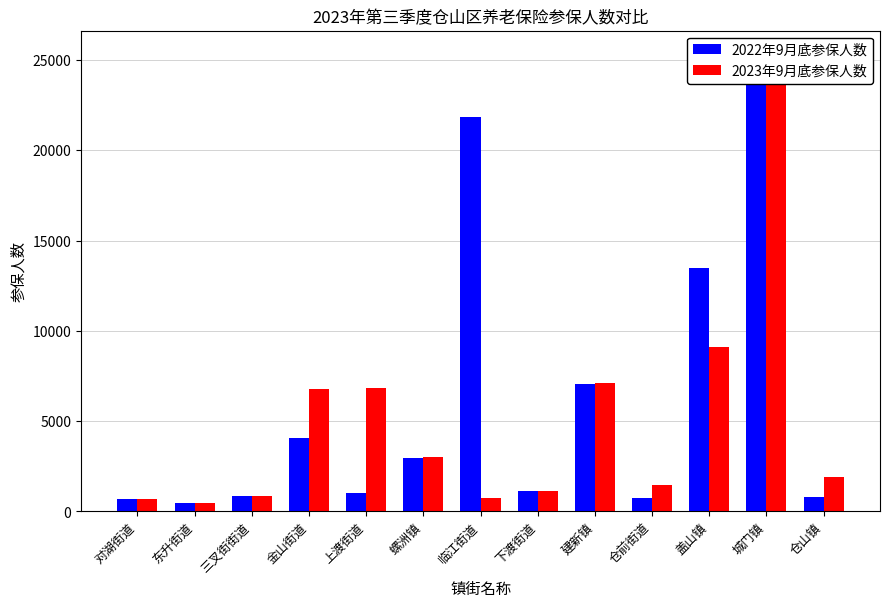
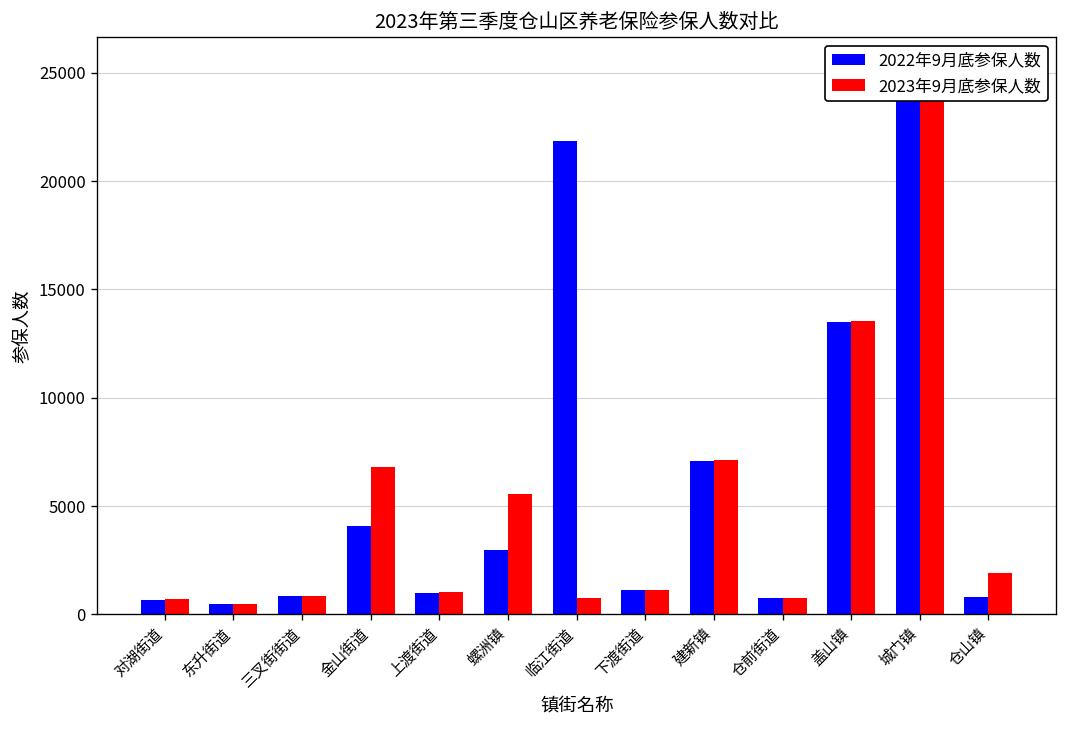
  {
    "2022年9月底参保人数": {
      "对湖街道": 700,
      "东升街道": 500,
      "三叉街街道": 800,
      "金山街道": 4100,
      "上渡街道": 1000,
      "螺洲镇": 2900,
      "临江街道": 21800,
      "下渡街道": 1100,
      "建新镇": 7100,
      "仓前街道": 800,
      "盖山镇": 13500,
      "仓山镇": 800
    },
    "2023年9月底参保人数": {
      "对湖街道": 700,
      "东升街道": 500,
      "三叉街街道": 900,
      "金山街道": 6800,
-     "上渡街道": 6800,
-     "螺洲镇": 3000,
+     "上渡街道": 1000,
+     "螺洲镇": 5600,
      "临江街道": 800,
      "下渡街道": 1100,
      "建新镇": 7100,
-     "仓前街道": 1400,
-     "盖山镇": 9100,
+     "仓前街道": 800,
+     "盖山镇": 13500,
      "仓山镇": 1900
    }
  }
